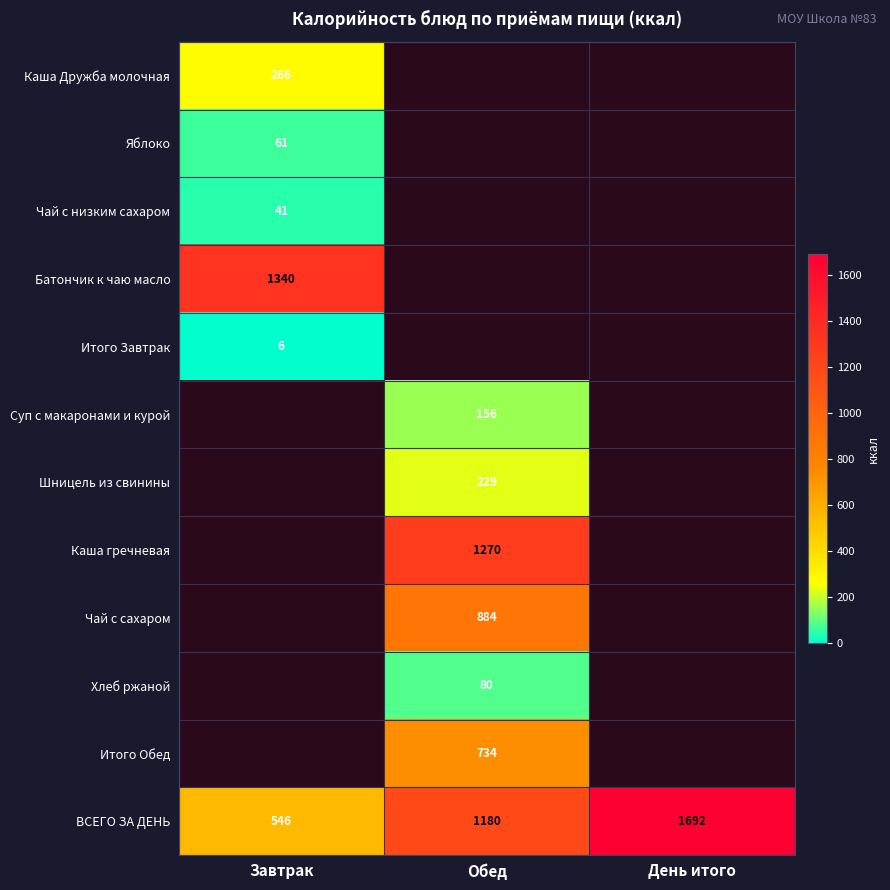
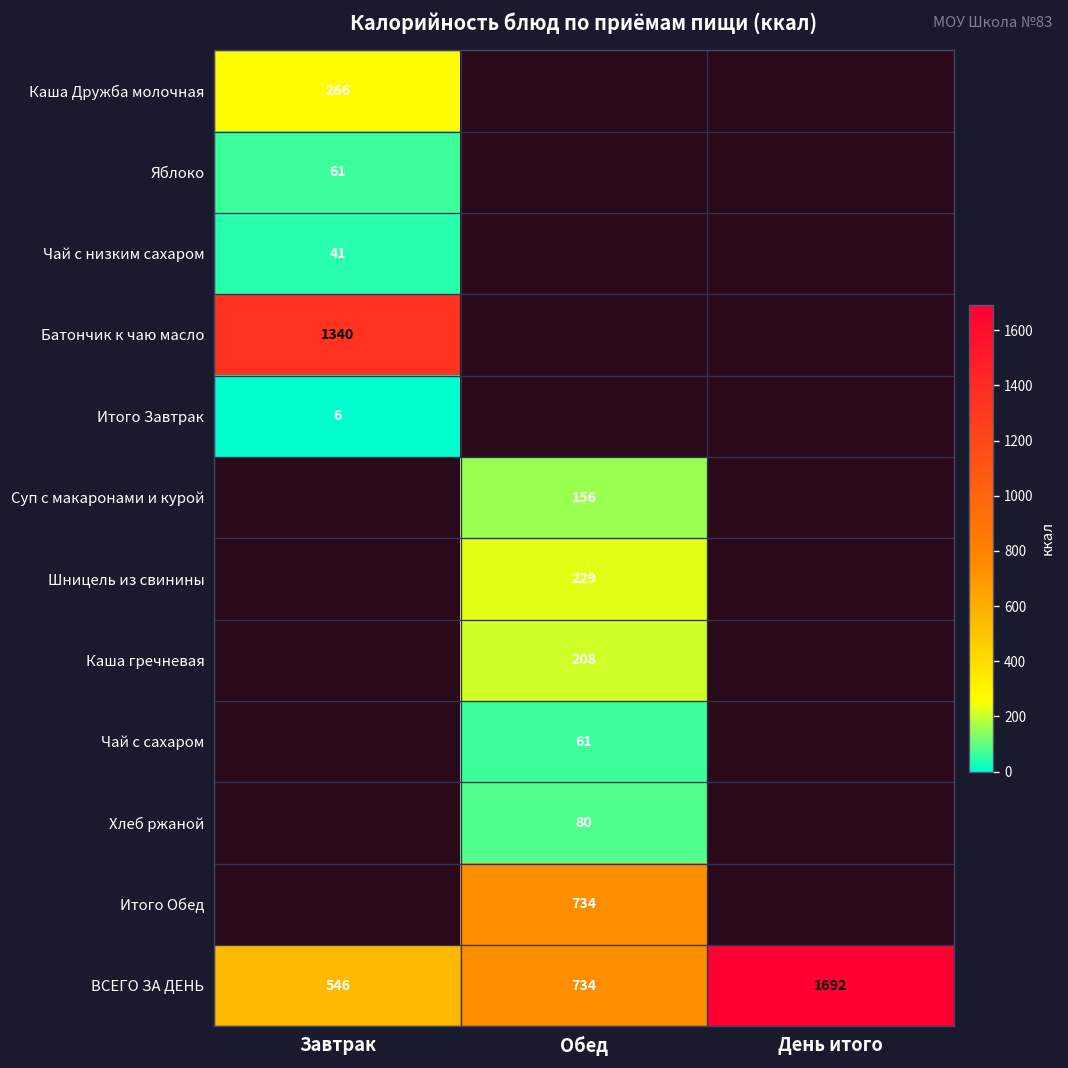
  {
    "Каша Дружба молочная": {
      "Завтрак": 266
    },
    "Яблоко": {
      "Завтрак": 61
    },
    "Чай с низким сахаром": {
      "Завтрак": 41
    },
    "Батончик к чаю масло": {
      "Завтрак": 1340
    },
    "Итого Завтрак": {
      "Завтрак": 6
    },
    "Суп с макаронами и курой": {
      "Обед": 156
    },
    "Шницель из свинины": {
      "Обед": 229
    },
    "Каша гречневая": {
-     "Обед": 1270
+     "Обед": 208
    },
    "Чай с сахаром": {
-     "Обед": 884
+     "Обед": 61
    },
    "Хлеб ржаной": {
      "Обед": 80
    },
    "Итого Обед": {
      "Обед": 734
    },
    "ВСЕГО ЗА ДЕНЬ": {
      "Завтрак": 546,
-     "Обед": 1180,
+     "Обед": 734,
      "День итого": 1692
    }
  }
